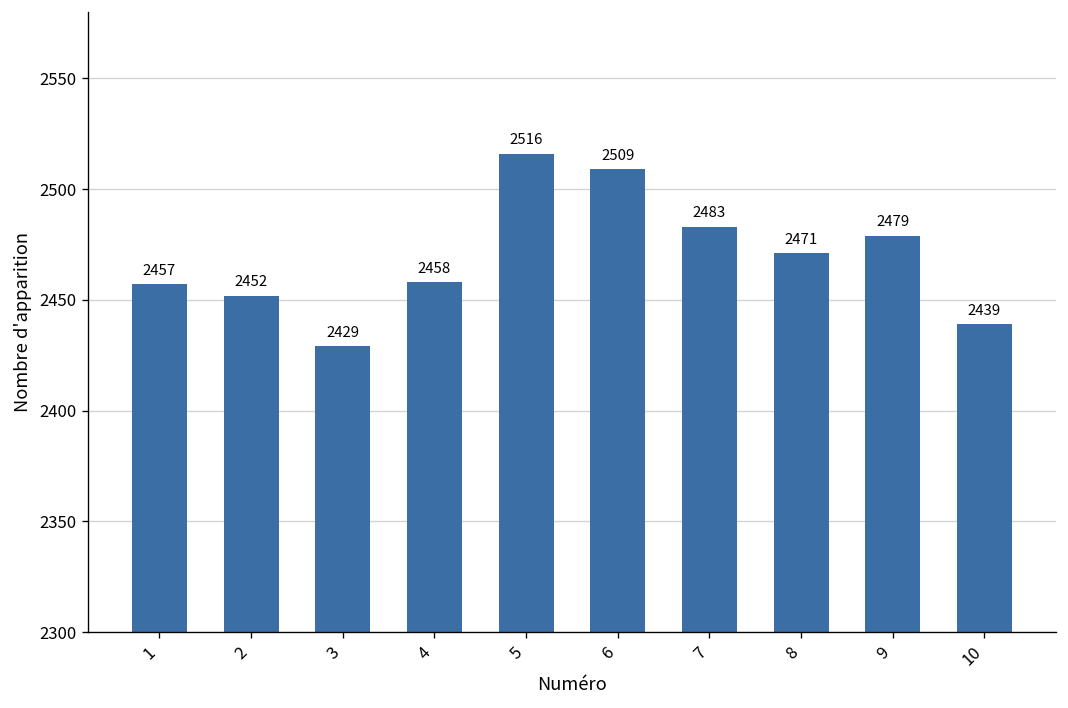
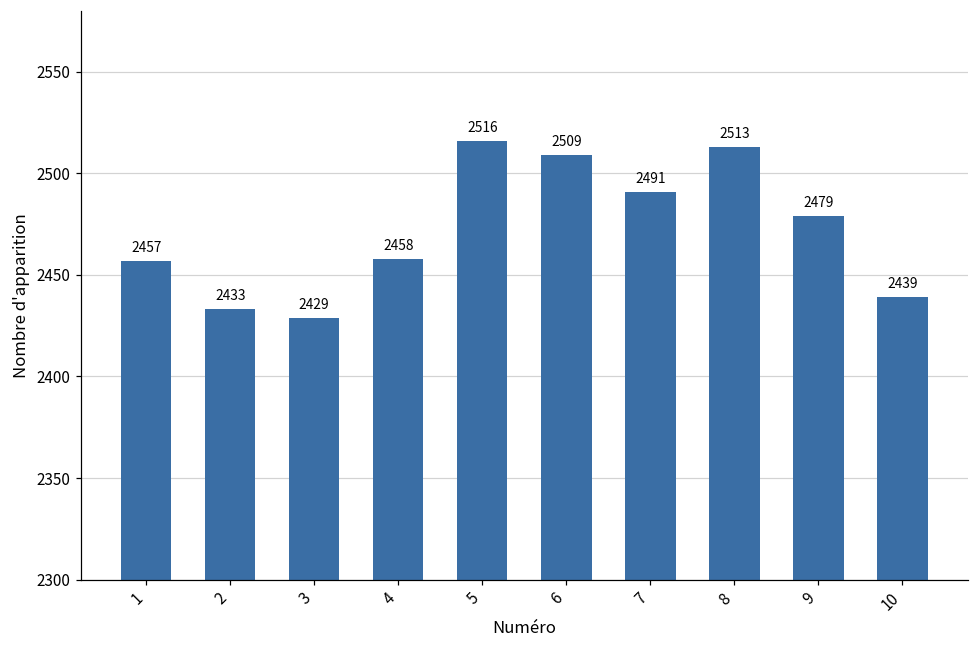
  {
    "1": 2457,
-   "2": 2452,
+   "2": 2433,
    "3": 2429,
    "4": 2458,
    "5": 2516,
    "6": 2509,
-   "7": 2483,
-   "8": 2471,
+   "7": 2491,
+   "8": 2513,
    "9": 2479,
    "10": 2439
  }
